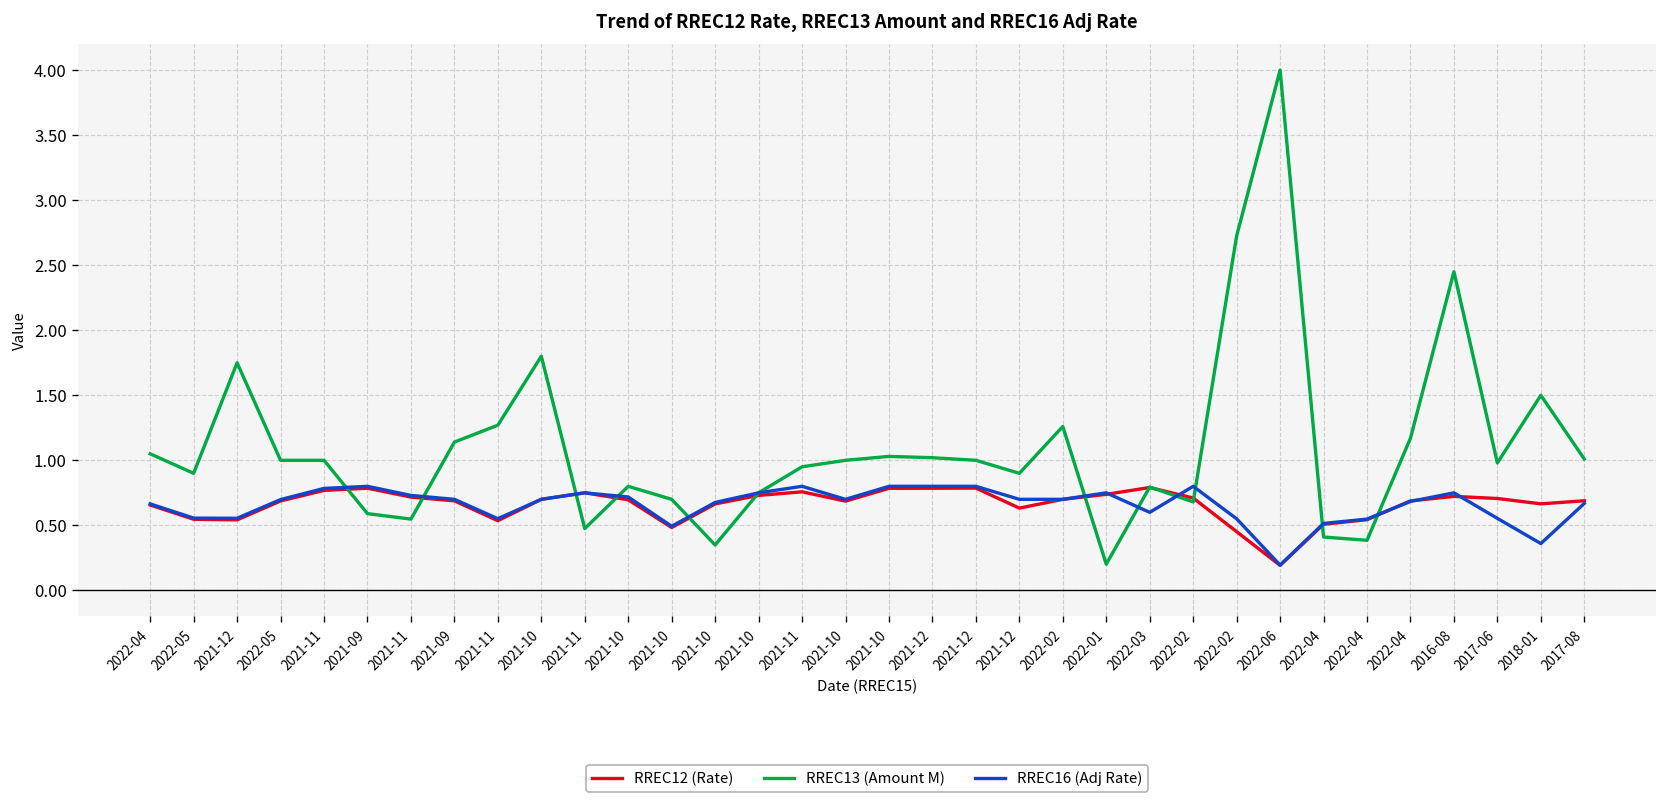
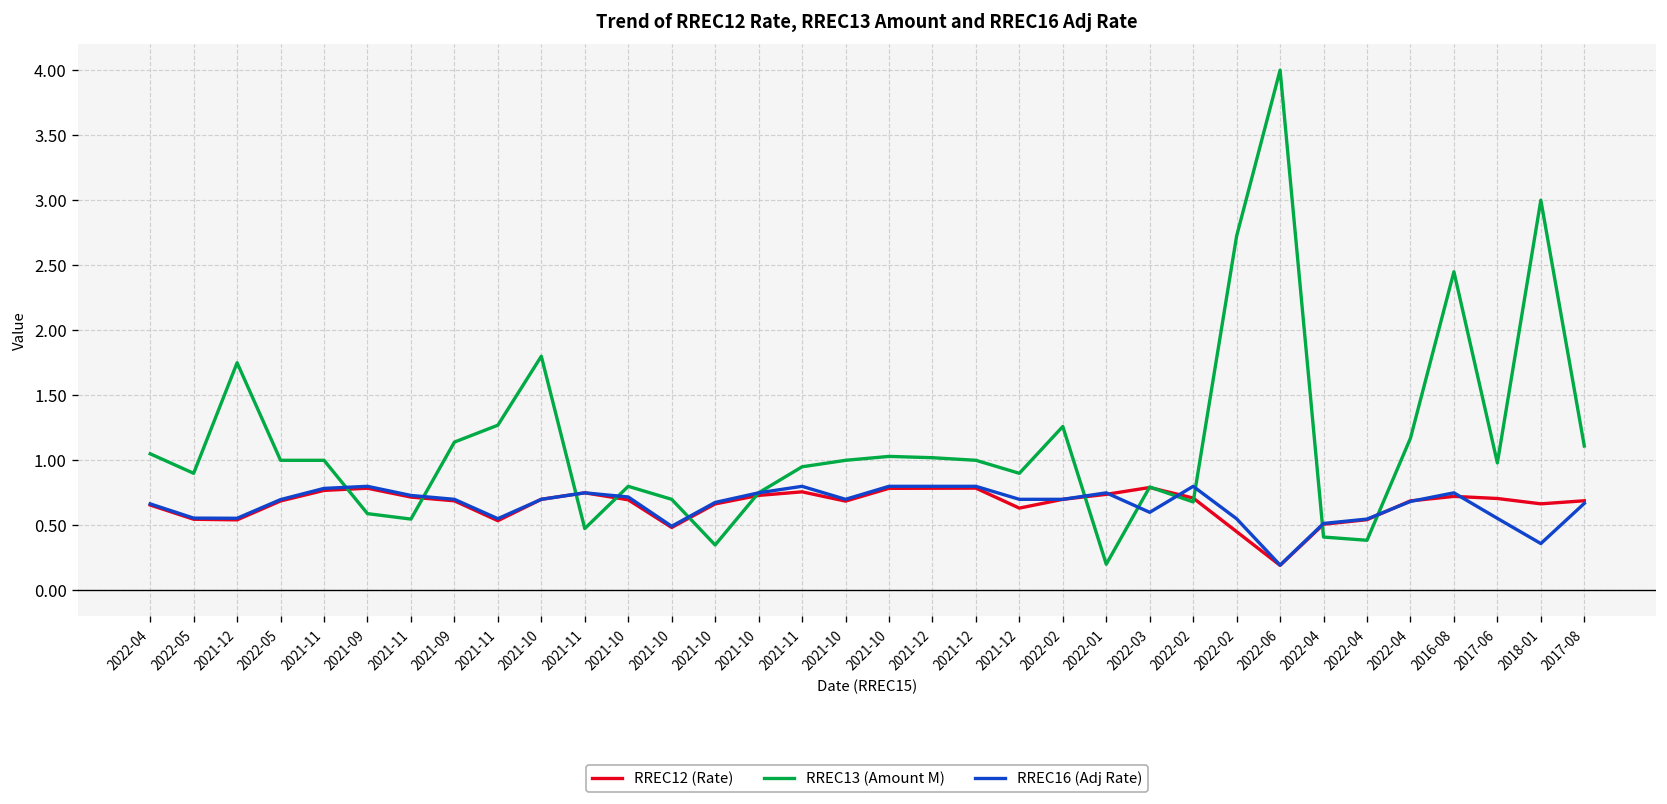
  {
    "RREC12 (Rate)": {
      "2016-08": 0.72,
      "2017-06": 0.71,
      "2018-01": 0.67
    },
    "RREC13 (Amount M)": {
      "2022-01": 0.20,
      "2022-06": 4.00,
      "2016-08": 2.45,
      "2017-06": 0.98,
-     "2018-01": 1.5,
-     "2017-08": 1.01
+     "2018-01": 3.0,
+     "2017-08": 1.11
    },
    "RREC16 (Adj Rate)": {
      "2022-03": 0.60,
      "2016-08": 0.75,
      "2017-06": 0.55,
      "2018-01": 0.36
    }
  }
